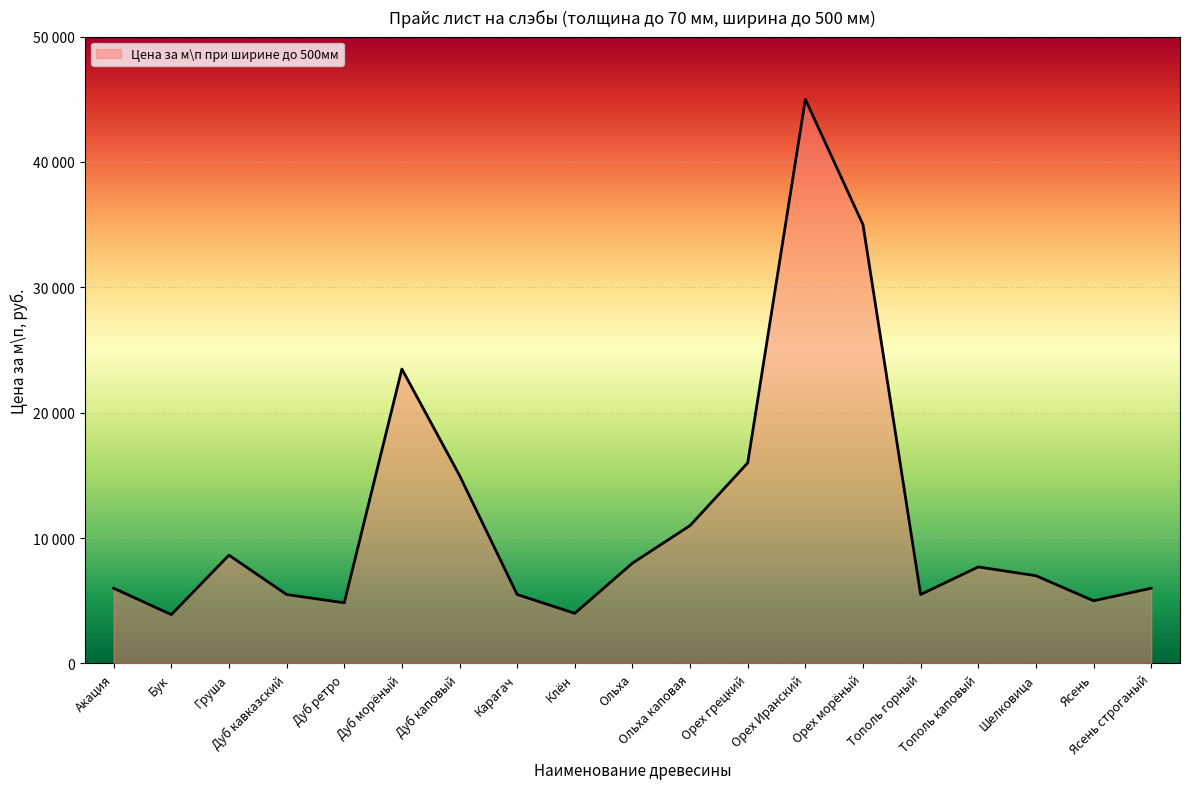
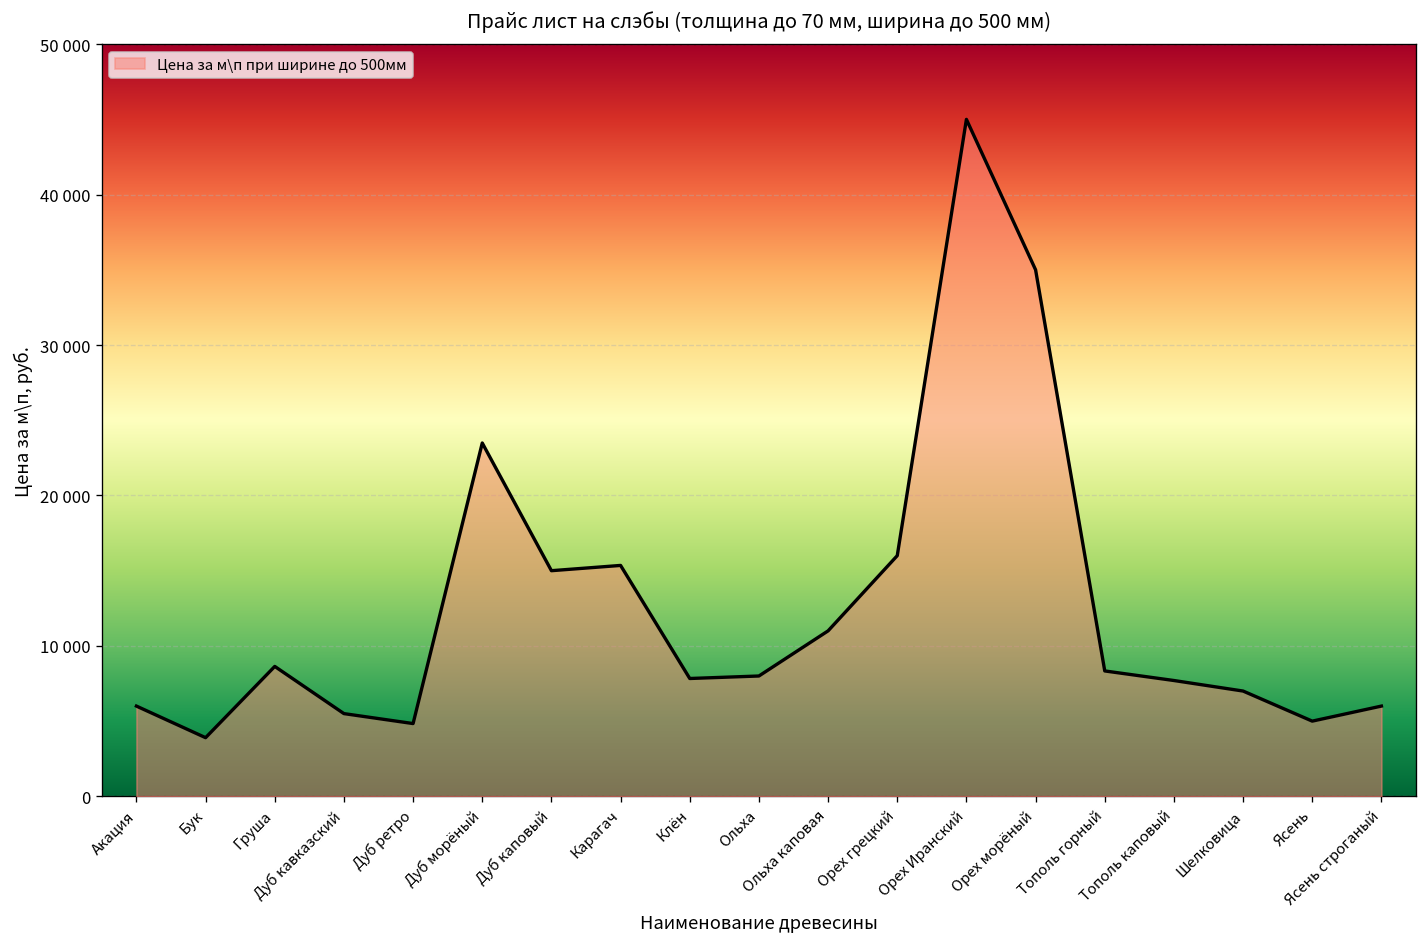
  {
    "Акация": 6000,
    "Бук": 3900,
    "Груша": 8600,
    "Дуб кавказский": 5500,
    "Дуб ретро": 4800,
    "Дуб морёный": 23500,
    "Дуб каповый": 15000,
-   "Карагач": 5500,
-   "Клён": 4000,
+   "Карагач": 15400,
+   "Клён": 7800,
    "Ольха": 8000,
    "Ольха каповая": 11000,
    "Орех грецкий": 16000,
    "Орех Иранский": 45000,
    "Орех морёный": 35000,
-   "Тополь горный": 5500,
+   "Тополь горный": 8300,
    "Тополь каповый": 7700,
    "Шелковица": 7000,
    "Ясень": 5000,
    "Ясень строганый": 6000
  }
